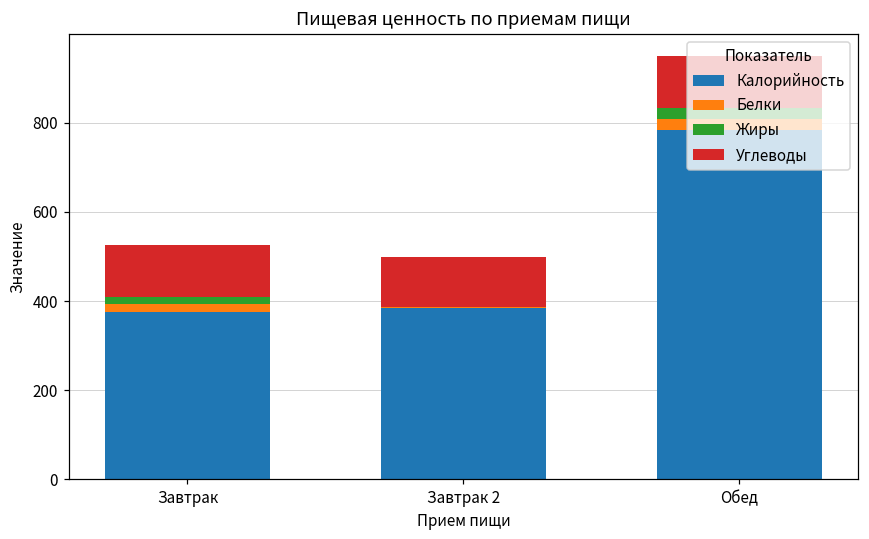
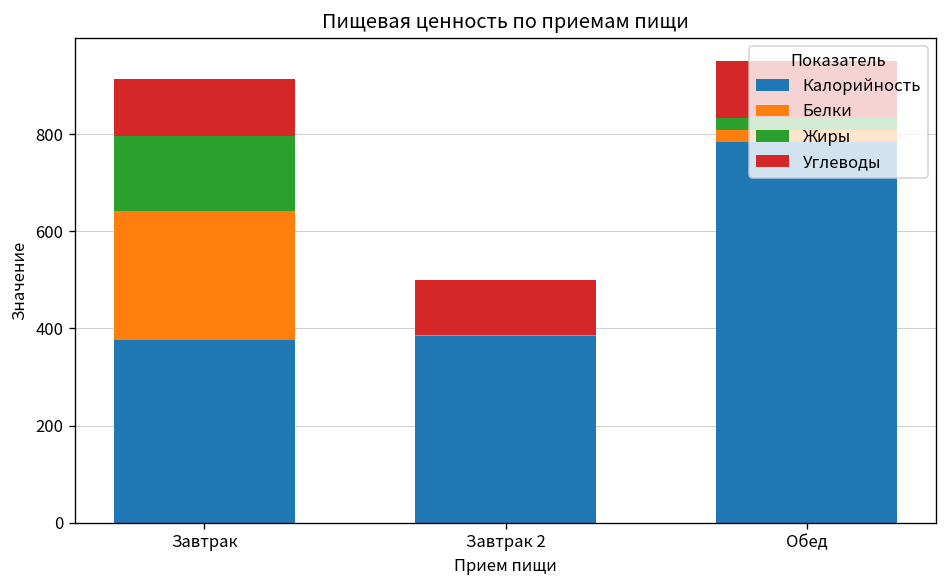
  {
    "Калорийность": {
      "Завтрак": 380,
      "Завтрак 2": 380
    },
    "Белки": {
-     "Завтрак": 20
+     "Завтрак": 270
    },
    "Жиры": {
-     "Завтрак": 20
+     "Завтрак": 150
    },
    "Углеводы": {
      "Завтрак": 120,
      "Завтрак 2": 110
    }
  }
